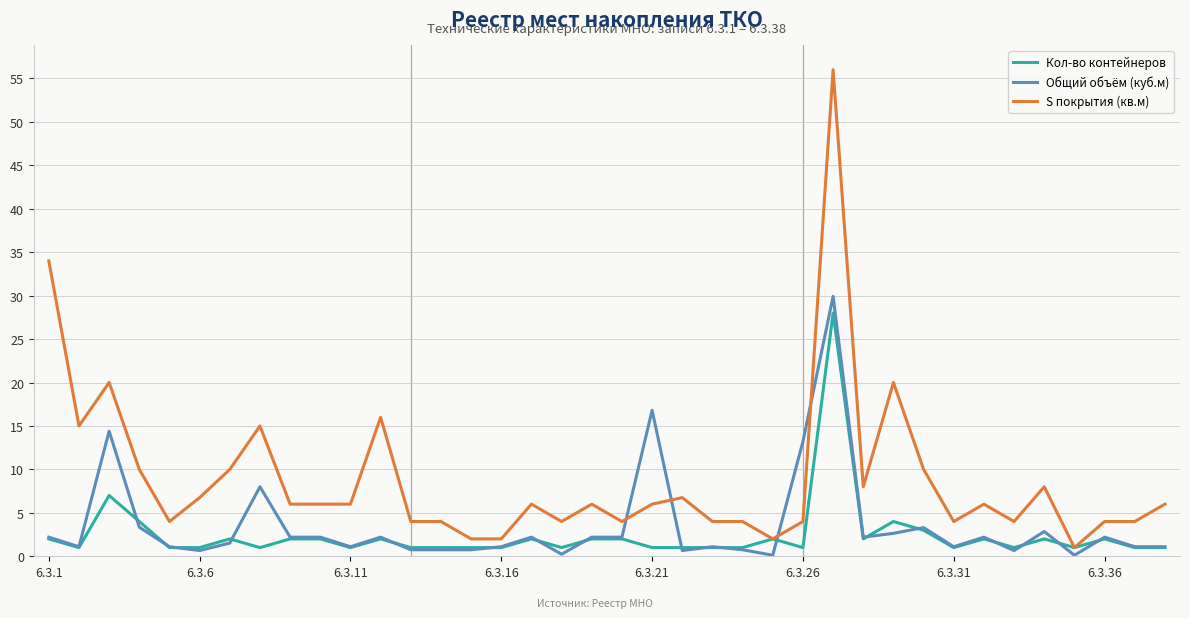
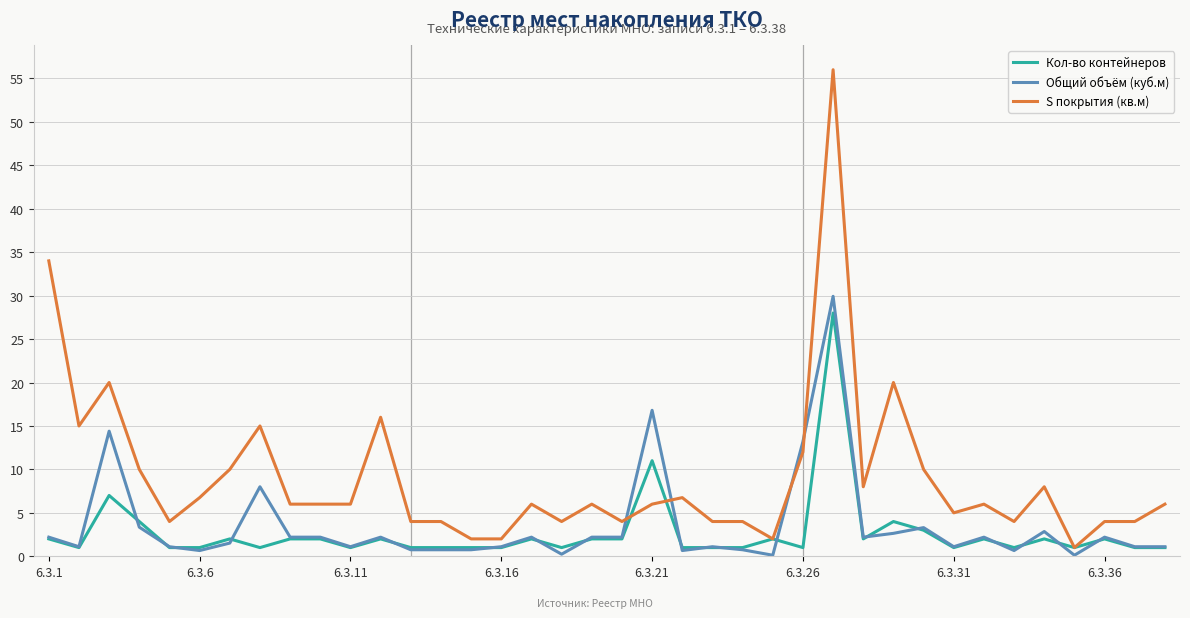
  {
    "Кол-во контейнеров": {
      "6.3.6": 1,
-     "6.3.21": 1,
+     "6.3.21": 11,
      "6.3.26": 1
    },
    "Общий объём (куб.м)": {
      "6.3.6": 1,
      "6.3.21": 17,
      "6.3.26": 13
    },
    "S покрытия (кв.м)": {
      "6.3.1": 34,
      "6.3.6": 7,
      "6.3.11": 6,
      "6.3.16": 2,
      "6.3.21": 6,
-     "6.3.26": 4,
-     "6.3.31": 4,
+     "6.3.26": 12,
+     "6.3.31": 5,
      "6.3.36": 4
    }
  }
